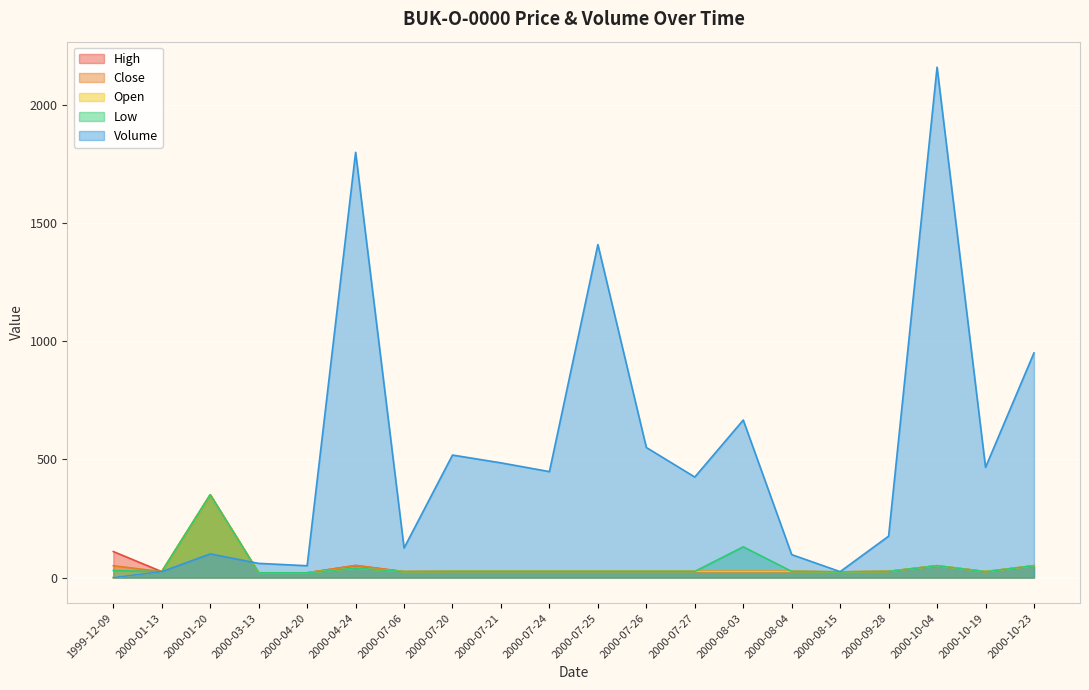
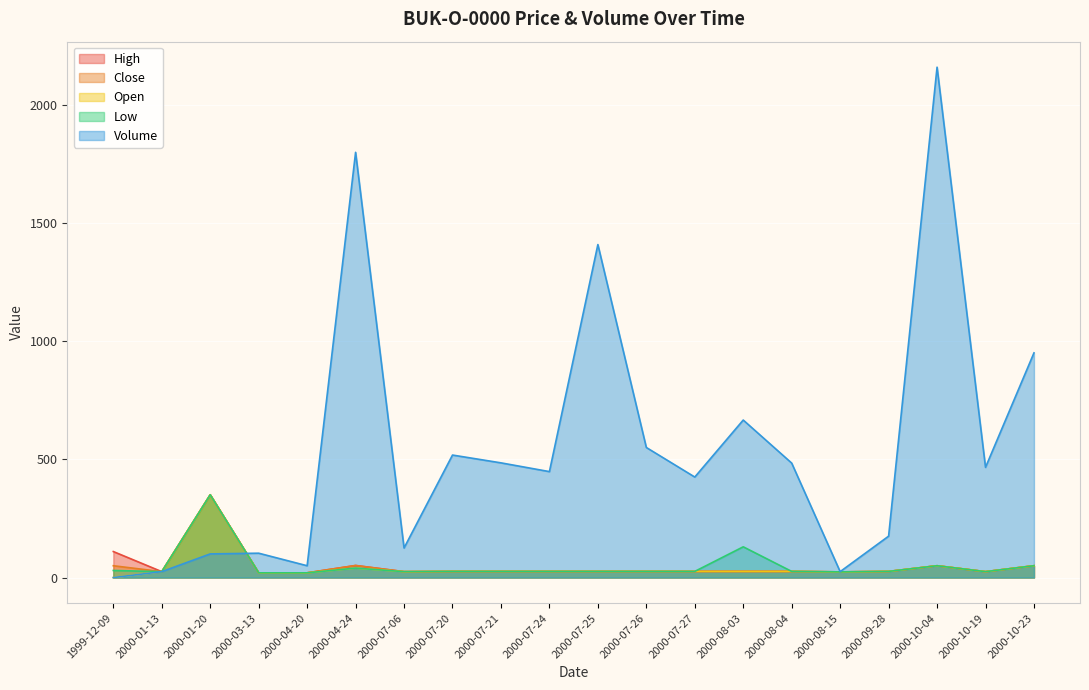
  {
    "Low": {
      "1999-12-09": 30,
      "2000-08-03": 130
    },
    "Volume": {
      "2000-01-20": 100,
-     "2000-03-13": 60,
+     "2000-03-13": 100,
      "2000-04-20": 50,
      "2000-04-24": 1800,
      "2000-07-06": 130,
      "2000-07-20": 520,
      "2000-07-21": 490,
      "2000-07-24": 450,
      "2000-07-25": 1410,
      "2000-07-26": 550,
      "2000-07-27": 430,
      "2000-08-03": 670,
-     "2000-08-04": 100,
+     "2000-08-04": 480,
      "2000-09-28": 180,
      "2000-10-04": 2160,
      "2000-10-19": 470,
      "2000-10-23": 950
    }
  }
